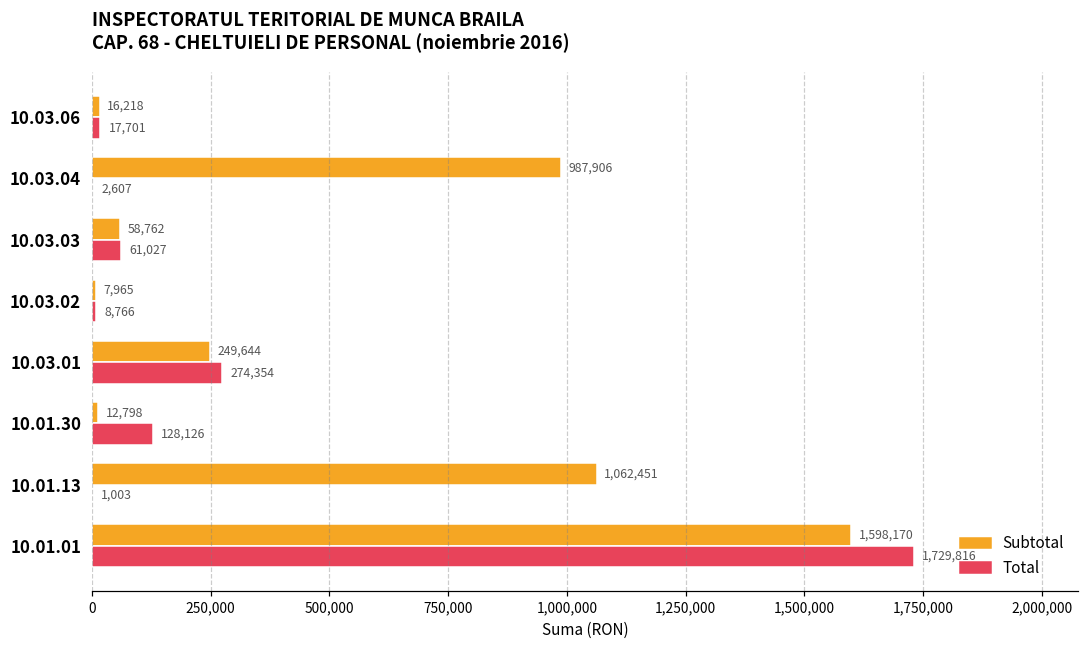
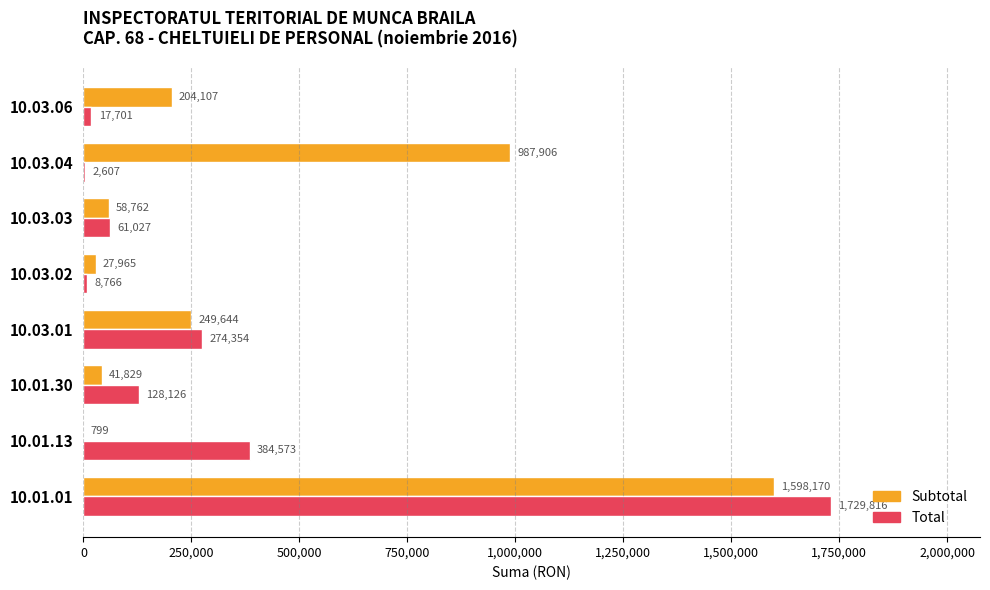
  {
    "Subtotal": {
-     "10.03.06": "16,218",
+     "10.03.06": "204,107",
      "10.03.04": "987,906",
      "10.03.03": "58,762",
-     "10.03.02": "7,965",
+     "10.03.02": "27,965",
      "10.03.01": "249,644",
-     "10.01.30": "12,798",
-     "10.01.13": "1,062,451",
+     "10.01.30": "41,829",
+     "10.01.13": "799",
      "10.01.01": "1,598,170"
    },
    "Total": {
      "10.03.06": "17,701",
      "10.03.04": "2,607",
      "10.03.03": "61,027",
      "10.03.02": "8,766",
      "10.03.01": "274,354",
      "10.01.30": "128,126",
-     "10.01.13": "1,003",
+     "10.01.13": "384,573",
      "10.01.01": "1,729,816"
    }
  }
